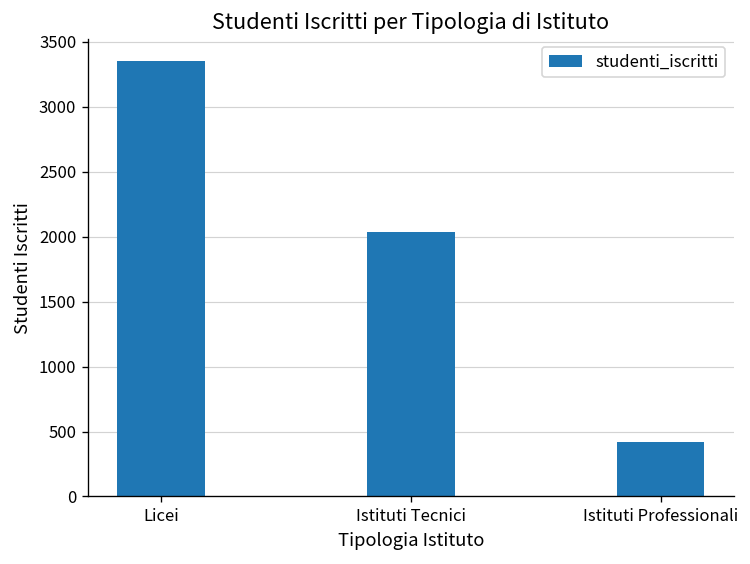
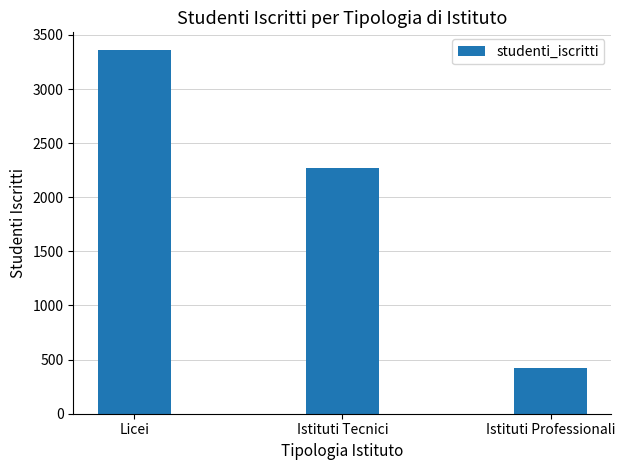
  {
    "Licei": 3360,
-   "Istituti Tecnici": 2030,
+   "Istituti Tecnici": 2270,
    "Istituti Professionali": 420
  }
